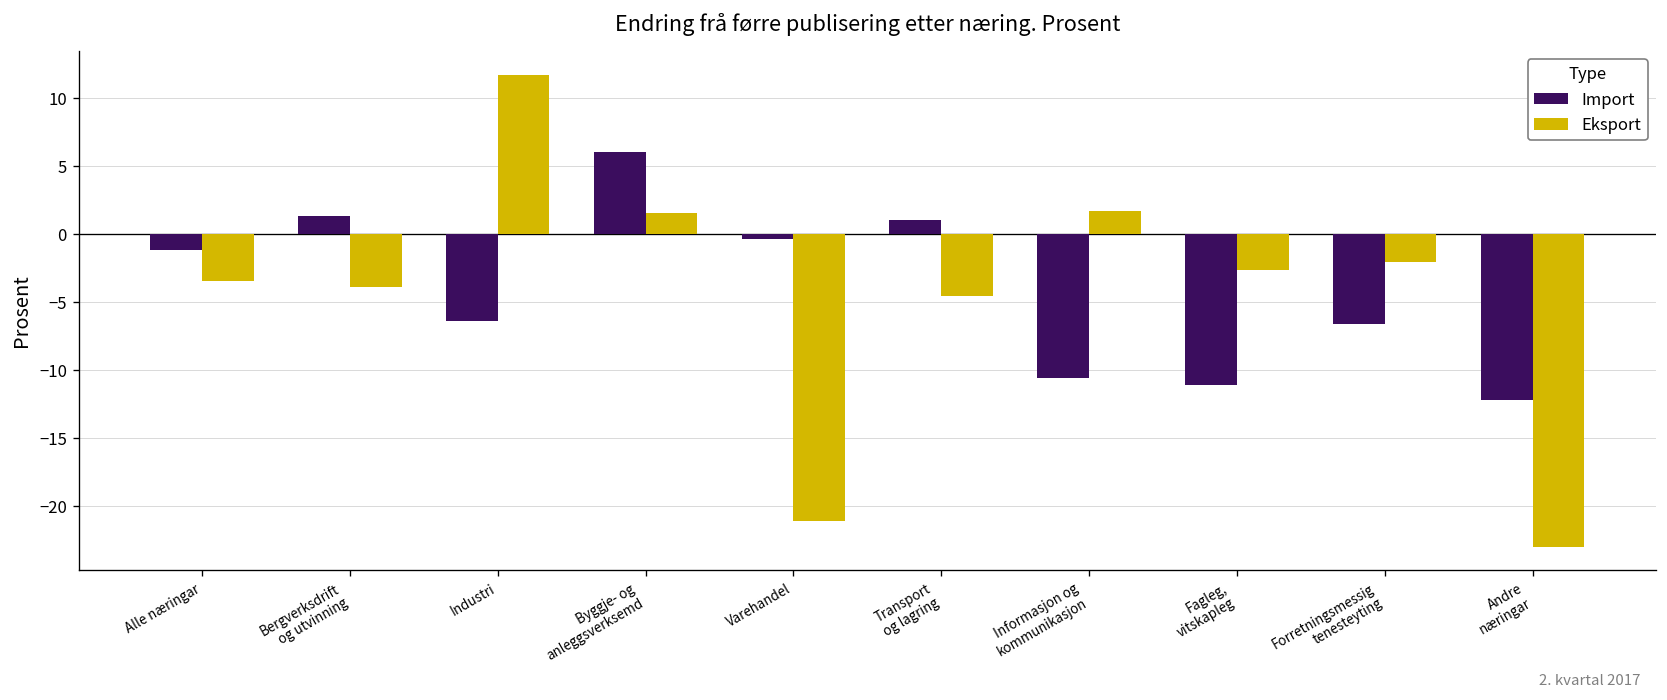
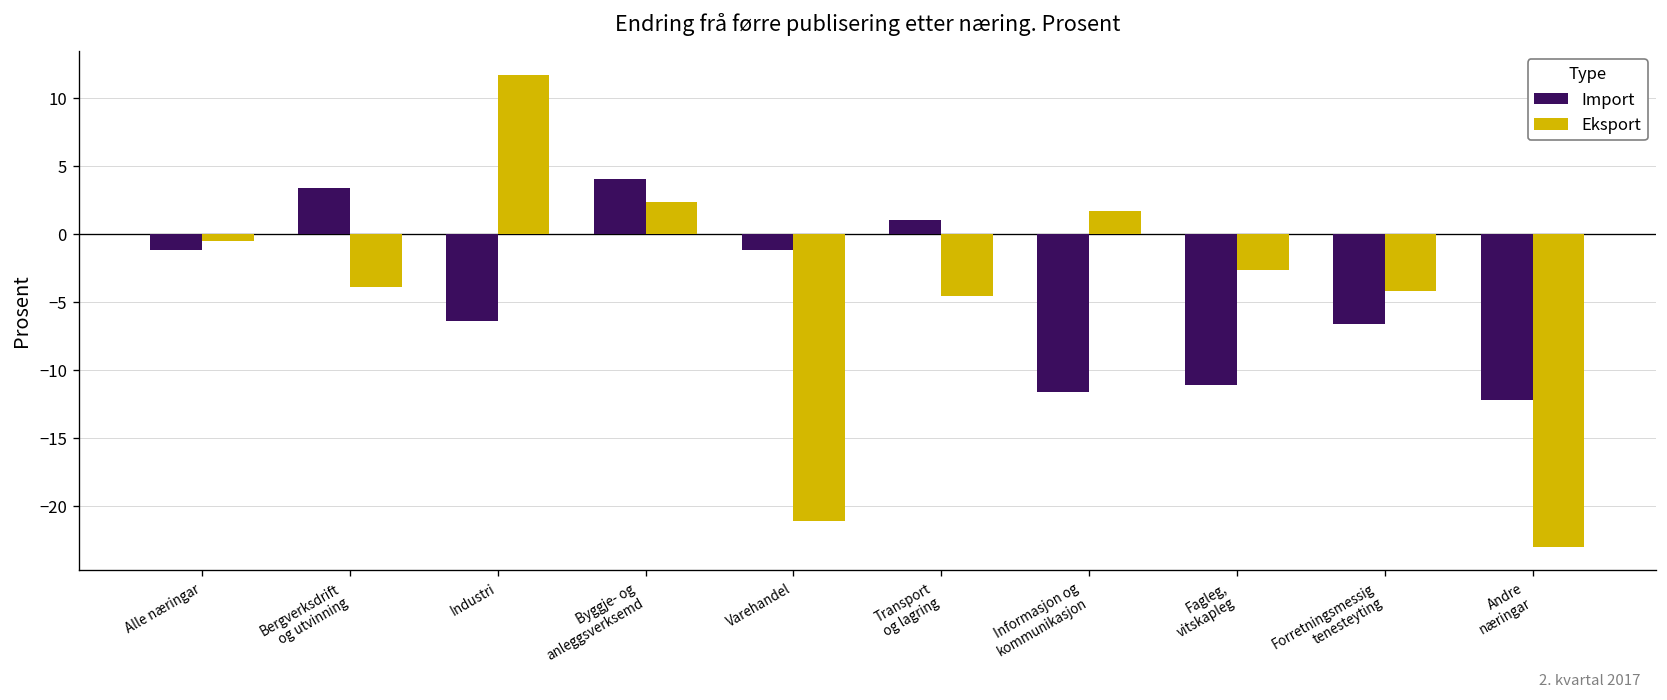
  {
    "Import": {
      "Alle næringar": -1.2,
-     "Bergverksdrift og utvinning": 1.3,
+     "Bergverksdrift og utvinning": 3.4,
      "Industri": -6.4,
-     "Byggje- og anleggsverksemd": 6,
-     "Varehandel": -0.4,
+     "Byggje- og anleggsverksemd": 4,
+     "Varehandel": -1.2,
      "Transport og lagring": 1.0,
-     "Informasjon og kommunikasjon": -10.6,
+     "Informasjon og kommunikasjon": -11.6,
      "Fagleg, vitskapleg": -11.1,
      "Forretningsmessig tenesteyting": -6.6,
      "Andre næringar": -12.2
    },
    "Eksport": {
-     "Alle næringar": -3.5,
+     "Alle næringar": -0.5,
      "Bergverksdrift og utvinning": -3.9,
      "Industri": 11.7,
-     "Byggje- og anleggsverksemd": 1.5,
+     "Byggje- og anleggsverksemd": 2.3,
      "Varehandel": -21.1,
      "Transport og lagring": -4.6,
      "Informasjon og kommunikasjon": 1.7,
      "Fagleg, vitskapleg": -2.7,
-     "Forretningsmessig tenesteyting": -2.1,
+     "Forretningsmessig tenesteyting": -4.2,
      "Andre næringar": -23.0
    }
  }
